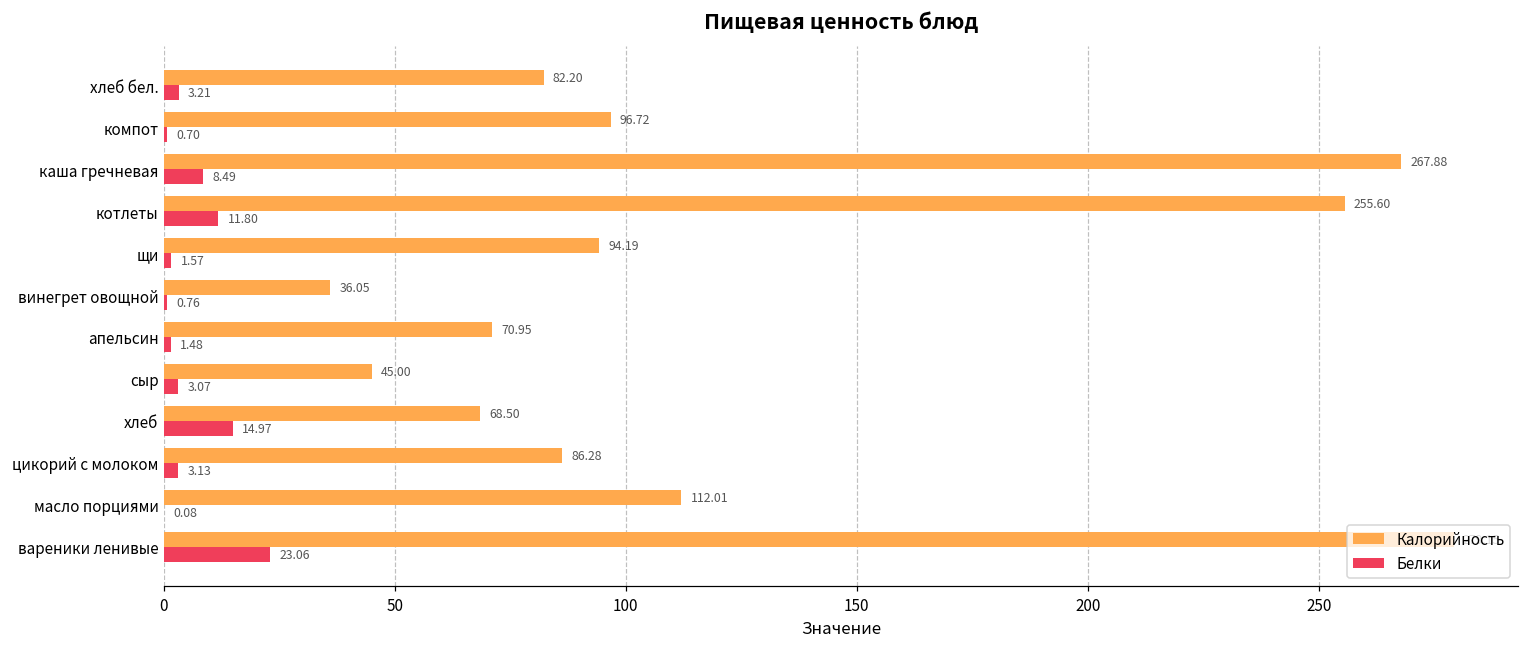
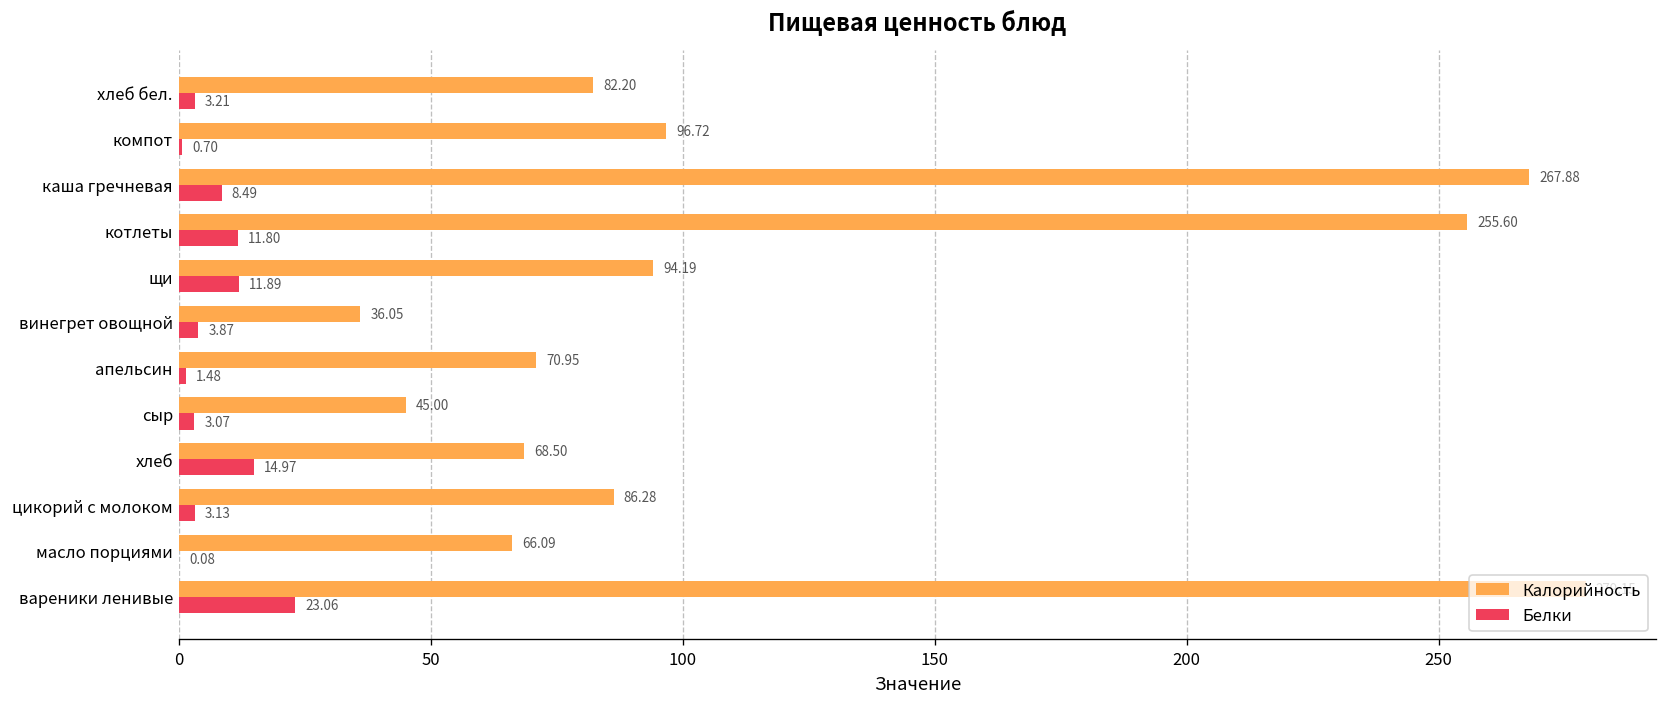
  {
    "Калорийность": {
      "хлеб бел.": 82.20,
      "компот": 96.72,
      "каша гречневая": 267.88,
      "котлеты": 255.60,
      "щи": 94.19,
      "винегрет овощной": 36.05,
      "апельсин": 70.95,
      "сыр": 45.00,
      "хлеб": 68.50,
      "цикорий с молоком": 86.28,
-     "масло порциями": 112.01
+     "масло порциями": 66.09
    },
    "Белки": {
      "хлеб бел.": 3.21,
      "компот": 0.70,
      "каша гречневая": 8.49,
      "котлеты": 11.80,
-     "щи": 1.57,
-     "винегрет овощной": 0.76,
+     "щи": 11.89,
+     "винегрет овощной": 3.87,
      "апельсин": 1.48,
      "сыр": 3.07,
      "хлеб": 14.97,
      "цикорий с молоком": 3.13,
      "масло порциями": 0.08,
      "вареники ленивые": 23.06
    }
  }
